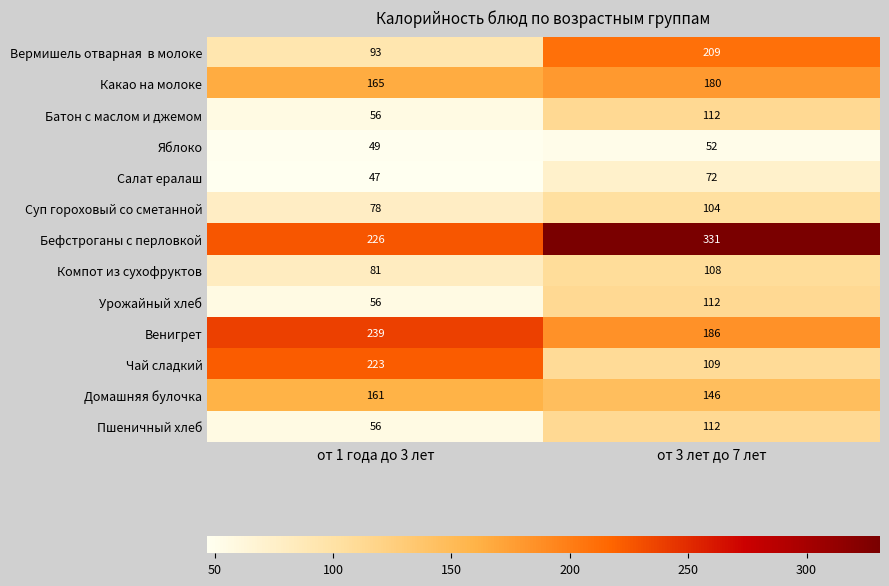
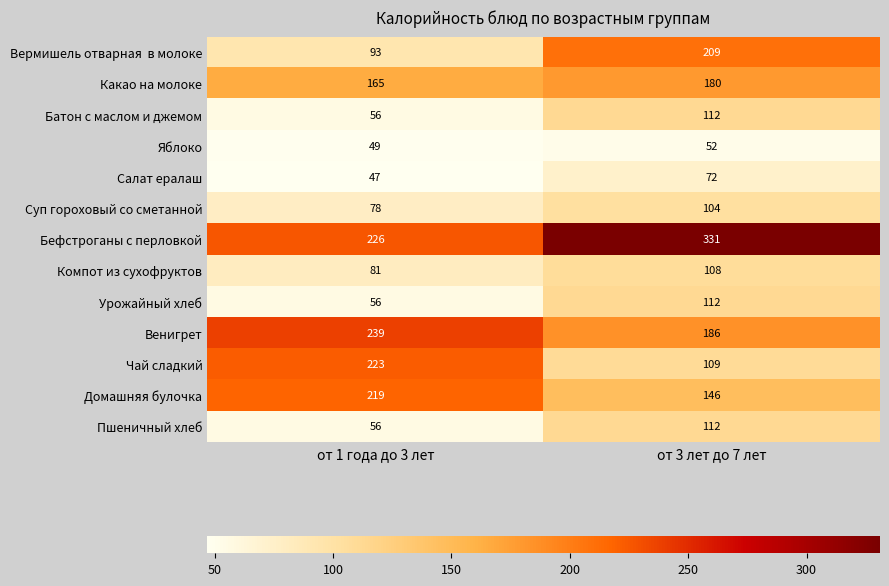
  {
    "Вермишель отварная в молоке": {
      "от 1 года до 3 лет": 93,
      "от 3 лет до 7 лет": 209
    },
    "Какао на молоке": {
      "от 1 года до 3 лет": 165,
      "от 3 лет до 7 лет": 180
    },
    "Батон с маслом и джемом": {
      "от 1 года до 3 лет": 56,
      "от 3 лет до 7 лет": 112
    },
    "Яблоко": {
      "от 1 года до 3 лет": 49,
      "от 3 лет до 7 лет": 52
    },
    "Салат ералаш": {
      "от 1 года до 3 лет": 47,
      "от 3 лет до 7 лет": 72
    },
    "Суп гороховый со сметанной": {
      "от 1 года до 3 лет": 78,
      "от 3 лет до 7 лет": 104
    },
    "Бефстроганы с перловкой": {
      "от 1 года до 3 лет": 226,
      "от 3 лет до 7 лет": 331
    },
    "Компот из сухофруктов": {
      "от 1 года до 3 лет": 81,
      "от 3 лет до 7 лет": 108
    },
    "Урожайный хлеб": {
      "от 1 года до 3 лет": 56,
      "от 3 лет до 7 лет": 112
    },
    "Венигрет": {
      "от 1 года до 3 лет": 239,
      "от 3 лет до 7 лет": 186
    },
    "Чай сладкий": {
      "от 1 года до 3 лет": 223,
      "от 3 лет до 7 лет": 109
    },
    "Домашняя булочка": {
-     "от 1 года до 3 лет": 161,
+     "от 1 года до 3 лет": 219,
      "от 3 лет до 7 лет": 146
    },
    "Пшеничный хлеб": {
      "от 1 года до 3 лет": 56,
      "от 3 лет до 7 лет": 112
    }
  }
